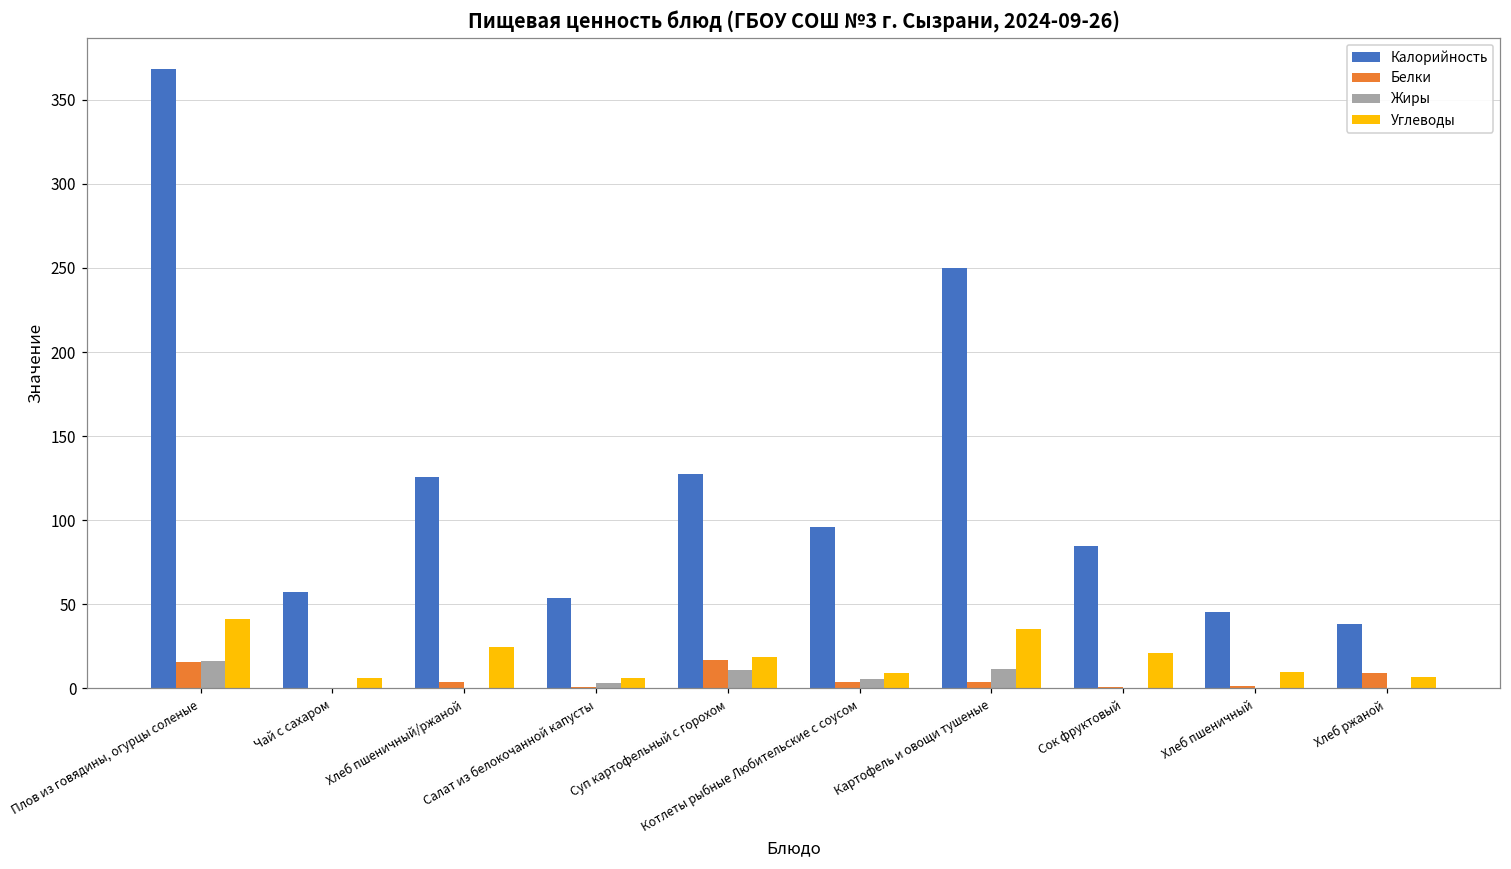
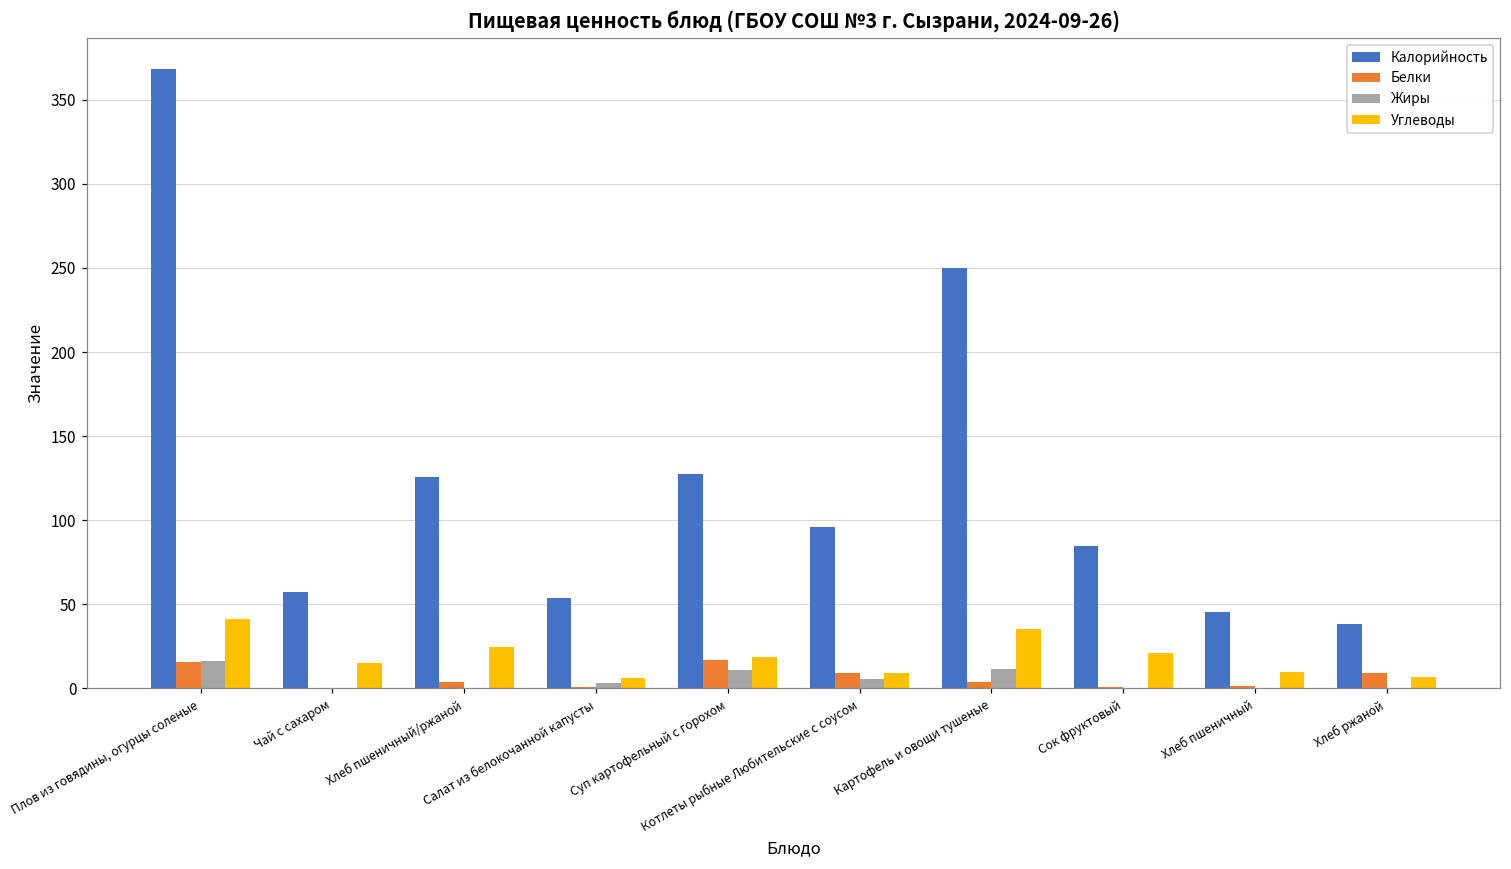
  {
    "Калорийность": {
      "Плов из говядины, огурцы соленые": 369,
      "Чай с сахаром": 57,
      "Хлеб пшеничный/ржаной": 126,
      "Салат из белокочанной капусты": 54,
      "Суп картофельный с горохом": 128,
      "Котлеты рыбные Любительские с соусом": 96,
      "Картофель и овощи тушеные": 250,
      "Сок фруктовый": 85,
      "Хлеб пшеничный": 45,
      "Хлеб ржаной": 38
    },
    "Белки": {
      "Плов из говядины, огурцы соленые": 16,
      "Хлеб пшеничный/ржаной": 4,
      "Суп картофельный с горохом": 17,
-     "Котлеты рыбные Любительские с соусом": 4,
+     "Котлеты рыбные Любительские с соусом": 9,
      "Картофель и овощи тушеные": 4,
      "Хлеб ржаной": 9
    },
    "Жиры": {
      "Плов из говядины, огурцы соленые": 16,
      "Салат из белокочанной капусты": 3,
      "Суп картофельный с горохом": 11,
      "Котлеты рыбные Любительские с соусом": 5,
      "Картофель и овощи тушеные": 11,
      "Сок фруктовый": 0
    },
    "Углеводы": {
      "Плов из говядины, огурцы соленые": 41,
-     "Чай с сахаром": 6,
+     "Чай с сахаром": 15,
      "Хлеб пшеничный/ржаной": 25,
      "Салат из белокочанной капусты": 6,
      "Суп картофельный с горохом": 19,
      "Котлеты рыбные Любительские с соусом": 9,
      "Картофель и овощи тушеные": 35,
      "Сок фруктовый": 21,
      "Хлеб пшеничный": 10,
      "Хлеб ржаной": 6
    }
  }
